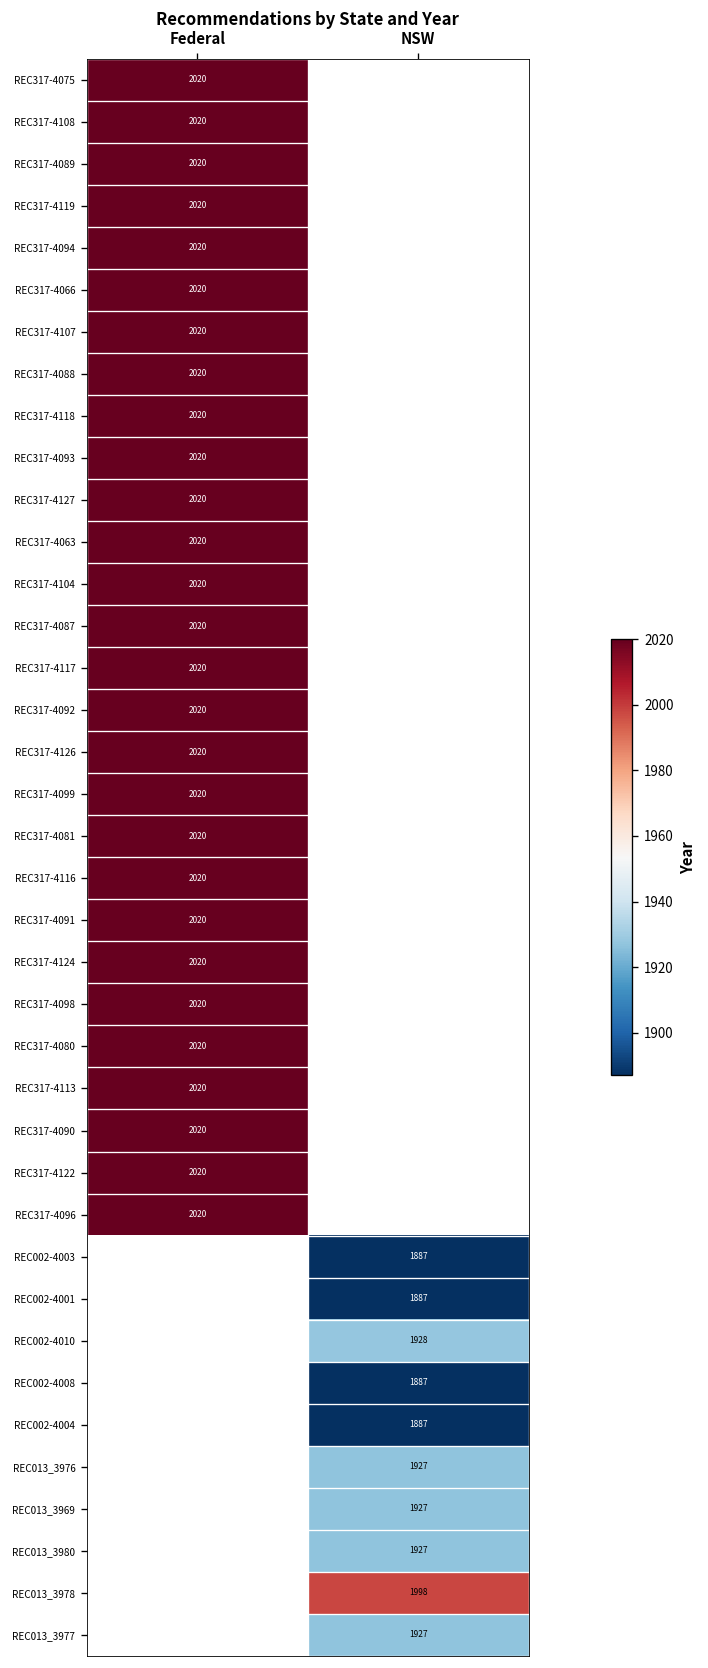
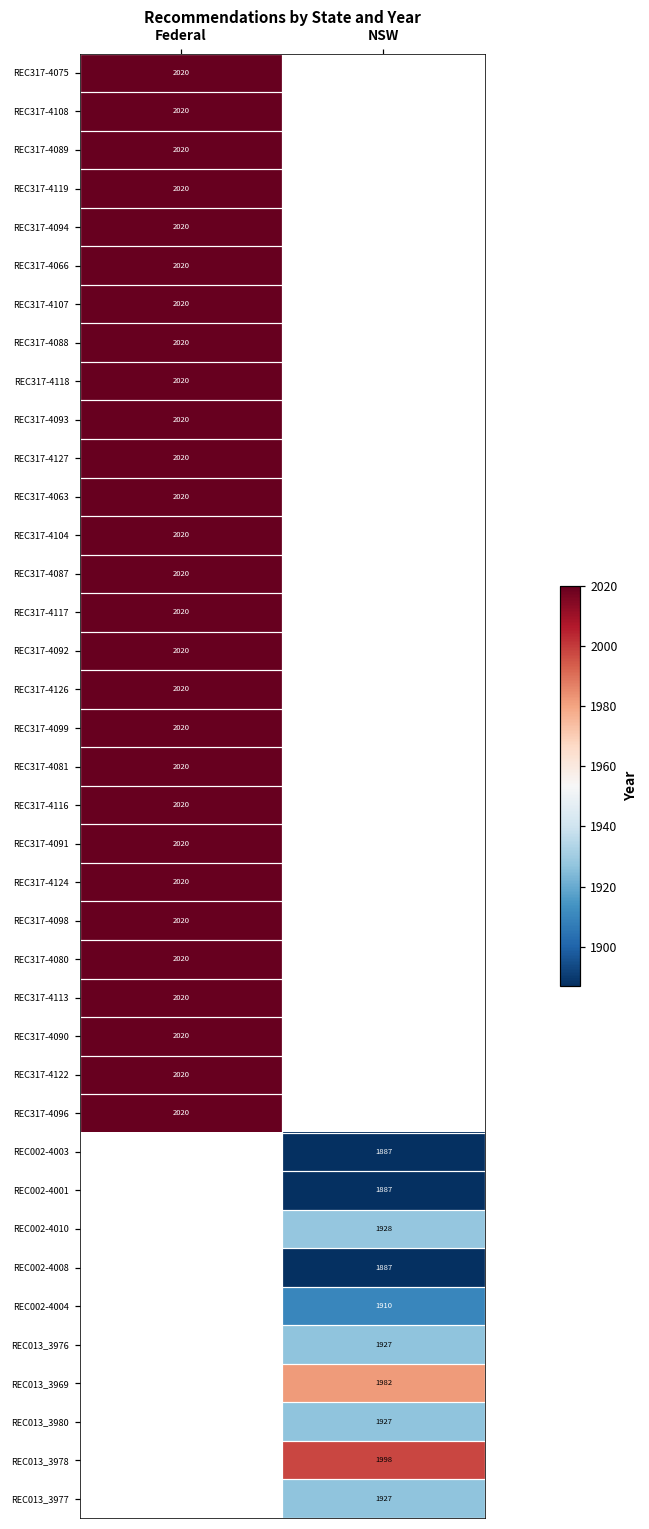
  {
    "REC317-4075": {
      "Federal": 2020
    },
    "REC317-4108": {
      "Federal": 2020
    },
    "REC317-4089": {
      "Federal": 2020
    },
    "REC317-4119": {
      "Federal": 2020
    },
    "REC317-4094": {
      "Federal": 2020
    },
    "REC317-4066": {
      "Federal": 2020
    },
    "REC317-4107": {
      "Federal": 2020
    },
    "REC317-4088": {
      "Federal": 2020
    },
    "REC317-4118": {
      "Federal": 2020
    },
    "REC317-4093": {
      "Federal": 2020
    },
    "REC317-4127": {
      "Federal": 2020
    },
    "REC317-4063": {
      "Federal": 2020
    },
    "REC317-4104": {
      "Federal": 2020
    },
    "REC317-4087": {
      "Federal": 2020
    },
    "REC317-4117": {
      "Federal": 2020
    },
    "REC317-4092": {
      "Federal": 2020
    },
    "REC317-4126": {
      "Federal": 2020
    },
    "REC317-4099": {
      "Federal": 2020
    },
    "REC317-4081": {
      "Federal": 2020
    },
    "REC317-4116": {
      "Federal": 2020
    },
    "REC317-4091": {
      "Federal": 2020
    },
    "REC317-4124": {
      "Federal": 2020
    },
    "REC317-4098": {
      "Federal": 2020
    },
    "REC317-4080": {
      "Federal": 2020
    },
    "REC317-4113": {
      "Federal": 2020
    },
    "REC317-4090": {
      "Federal": 2020
    },
    "REC317-4122": {
      "Federal": 2020
    },
    "REC317-4096": {
      "Federal": 2020
    },
    "REC002-4003": {
      "NSW": 1887
    },
    "REC002-4001": {
      "NSW": 1887
    },
    "REC002-4010": {
      "NSW": 1928
    },
    "REC002-4008": {
      "NSW": 1887
    },
    "REC002-4004": {
-     "NSW": 1887
+     "NSW": 1910
    },
    "REC013_3976": {
      "NSW": 1927
    },
    "REC013_3969": {
-     "NSW": 1927
+     "NSW": 1982
    },
    "REC013_3980": {
      "NSW": 1927
    },
    "REC013_3978": {
      "NSW": 1998
    },
    "REC013_3977": {
      "NSW": 1927
    }
  }
